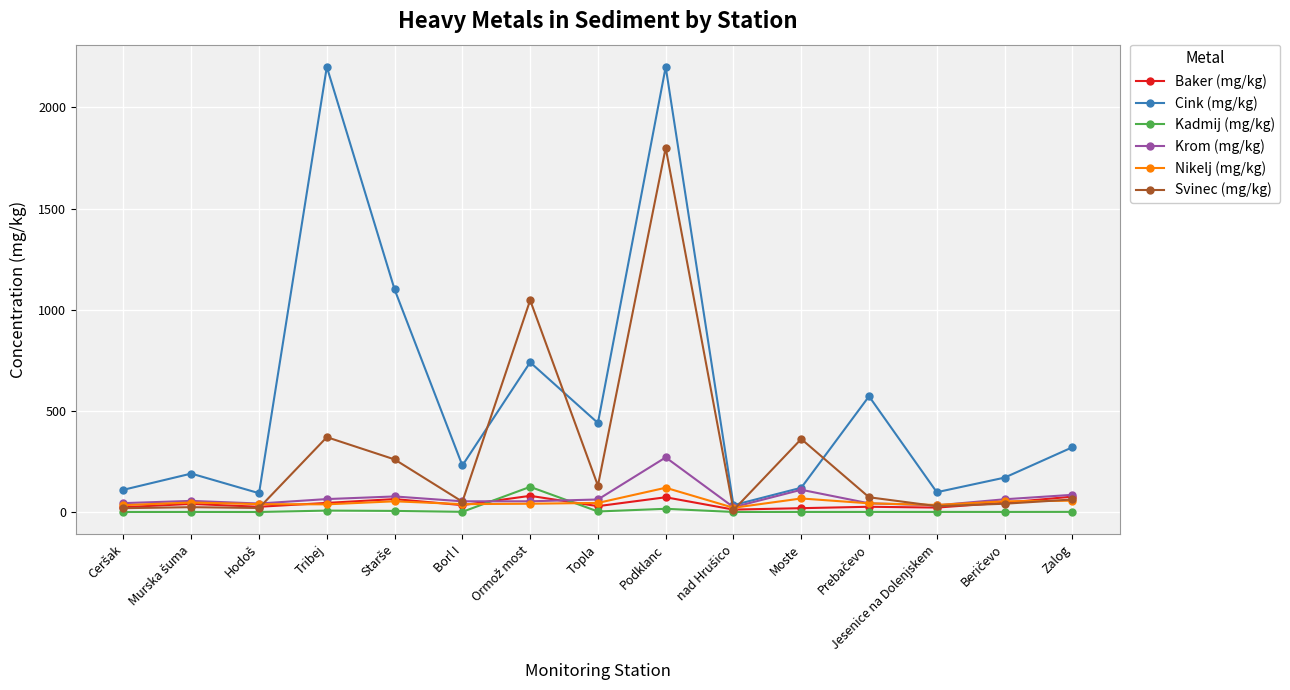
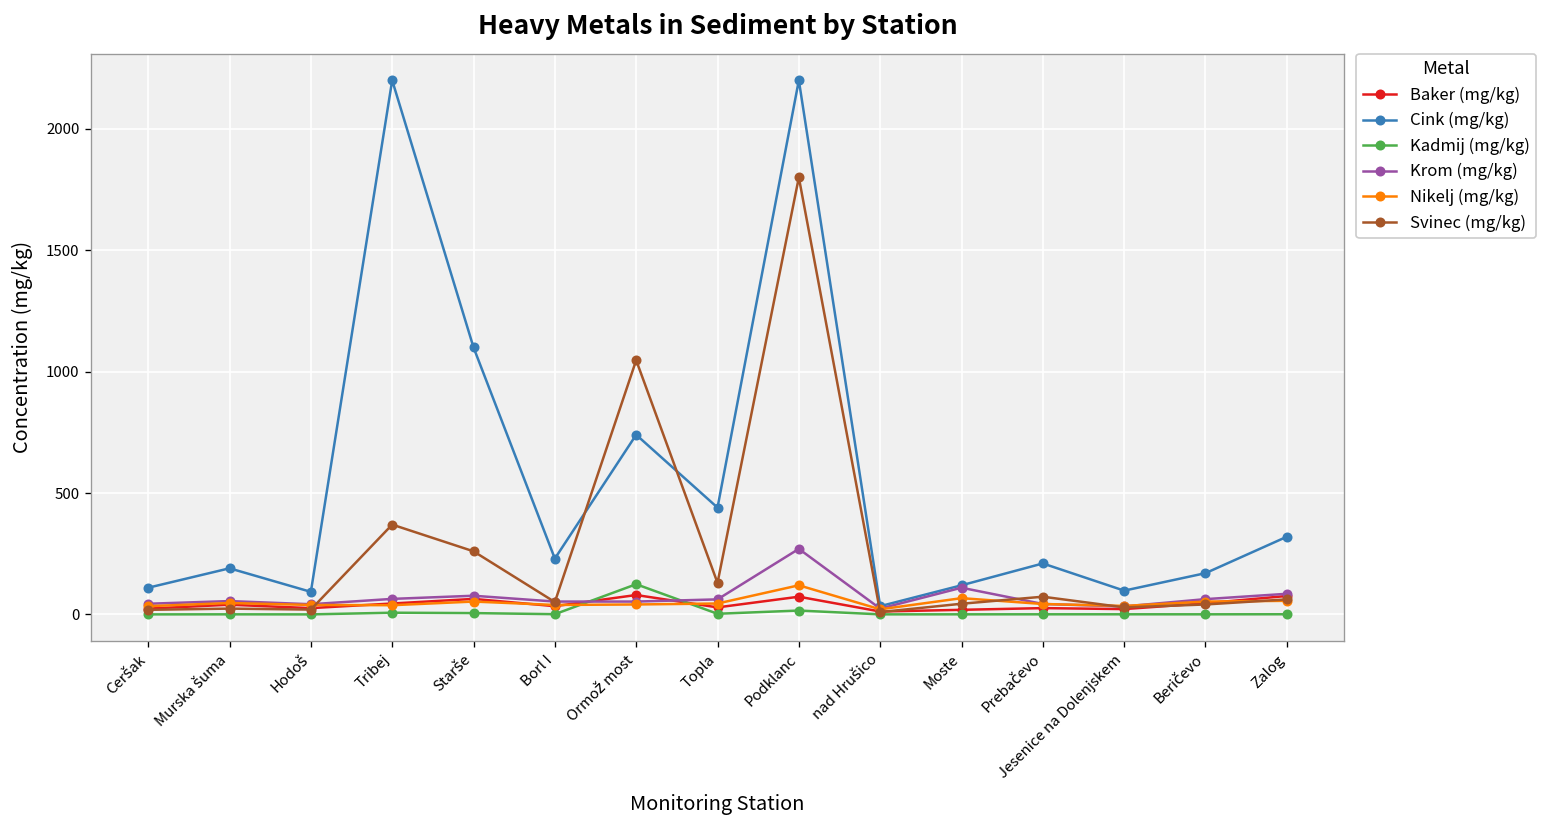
  {
    "Baker (mg/kg)": {
      "Ormož most": 80,
      "Topla": 30,
      "Podklanc": 70,
      "Moste": 20,
      "Prebačevo": 30
    },
    "Cink (mg/kg)": {
      "Ceršak": 110,
      "Murska šuma": 190,
      "Hodoš": 90,
      "Tribej": 2200,
      "Starše": 1100,
      "Borl I": 230,
      "Ormož most": 740,
      "Topla": 440,
      "Podklanc": 2200,
-     "Prebačevo": 570,
+     "Prebačevo": 210,
      "Jesenice na Dolenjskem": 100,
      "Beričevo": 170,
      "Zalog": 320
    },
    "Kadmij (mg/kg)": {
      "Ceršak": 0,
      "Murska šuma": 0,
      "Hodoš": 0,
      "Tribej": 10,
      "Starše": 10,
      "Borl I": 0,
      "Ormož most": 120,
      "Topla": 0,
      "Podklanc": 20,
      "Moste": 0,
      "Prebačevo": 0,
      "Jesenice na Dolenjskem": 0,
      "Beričevo": 0,
      "Zalog": 0
    },
    "Krom (mg/kg)": {
      "Tribej": 60,
      "Starše": 80,
      "Topla": 60,
      "Podklanc": 270
    },
    "Nikelj (mg/kg)": {
      "Topla": 50,
      "Podklanc": 120,
      "Moste": 70
    },
    "Svinec (mg/kg)": {
      "Murska šuma": 20,
      "Tribej": 370,
      "Starše": 260,
      "Ormož most": 1050,
      "Topla": 130,
      "Podklanc": 1800,
-     "Moste": 360,
+     "Moste": 40,
      "Prebačevo": 70
    }
  }
